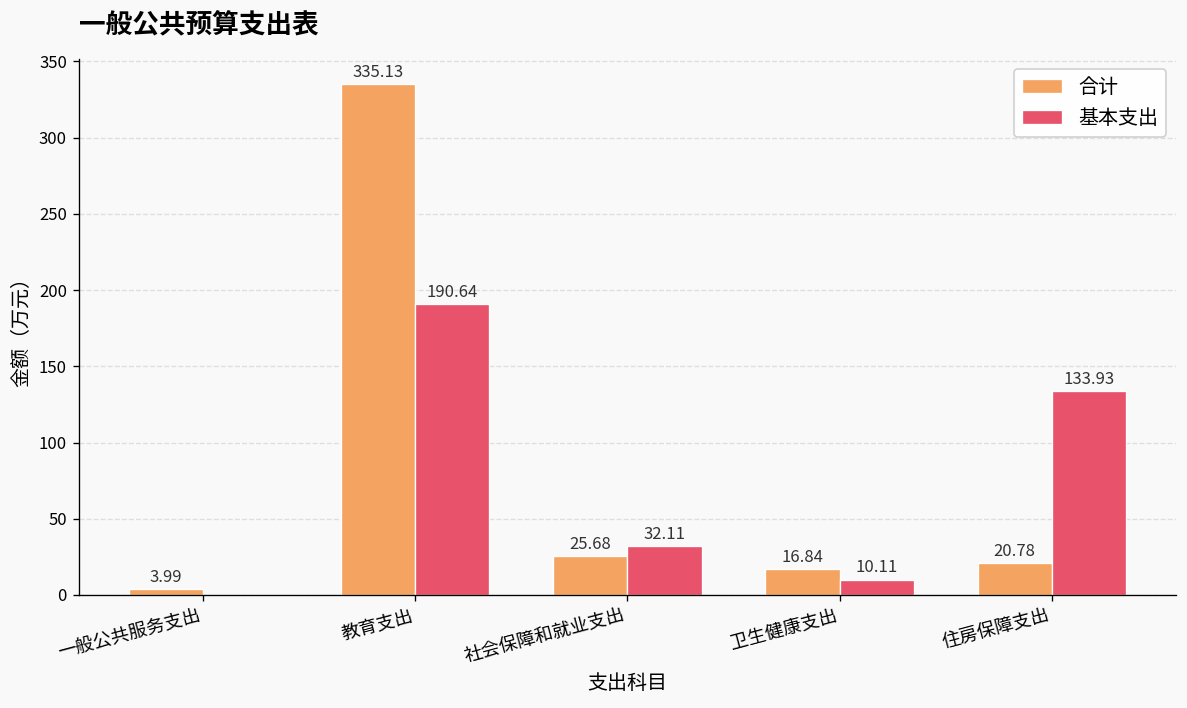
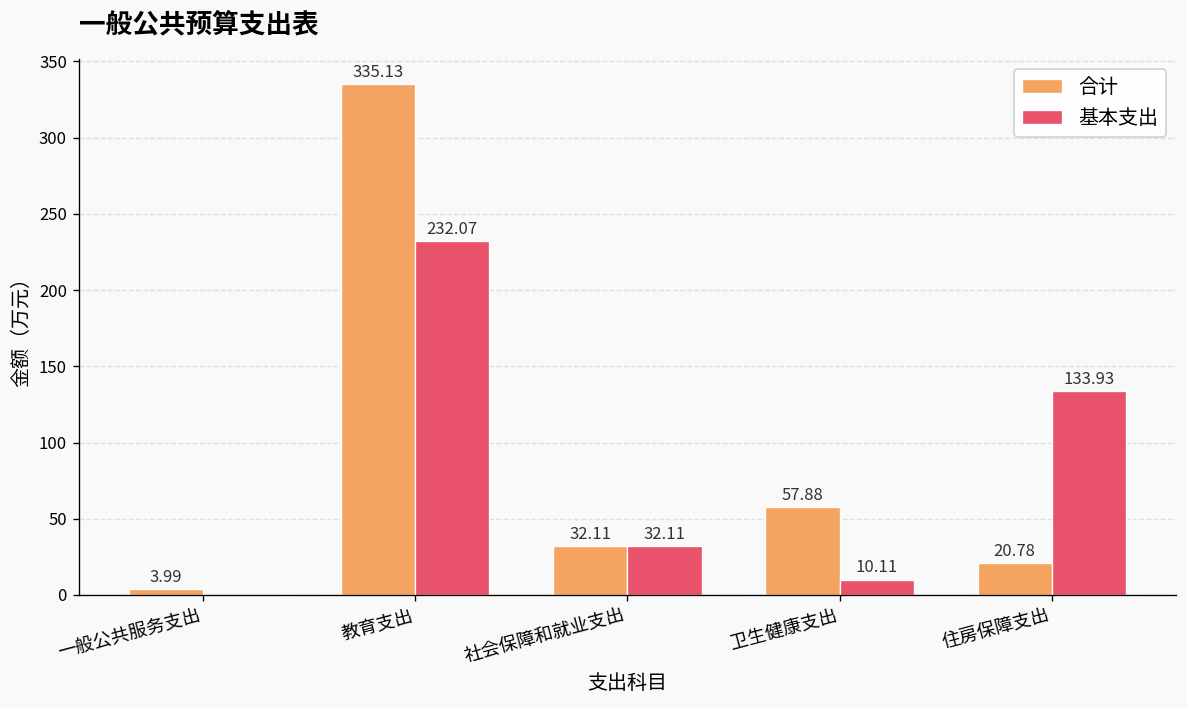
  {
    "合计": {
      "一般公共服务支出": 3.99,
      "教育支出": 335.13,
-     "社会保障和就业支出": 25.68,
-     "卫生健康支出": 16.84,
+     "社会保障和就业支出": 32.11,
+     "卫生健康支出": 57.88,
      "住房保障支出": 20.78
    },
    "基本支出": {
-     "教育支出": 190.64,
+     "教育支出": 232.07,
      "社会保障和就业支出": 32.11,
      "卫生健康支出": 10.11,
      "住房保障支出": 133.93
    }
  }
